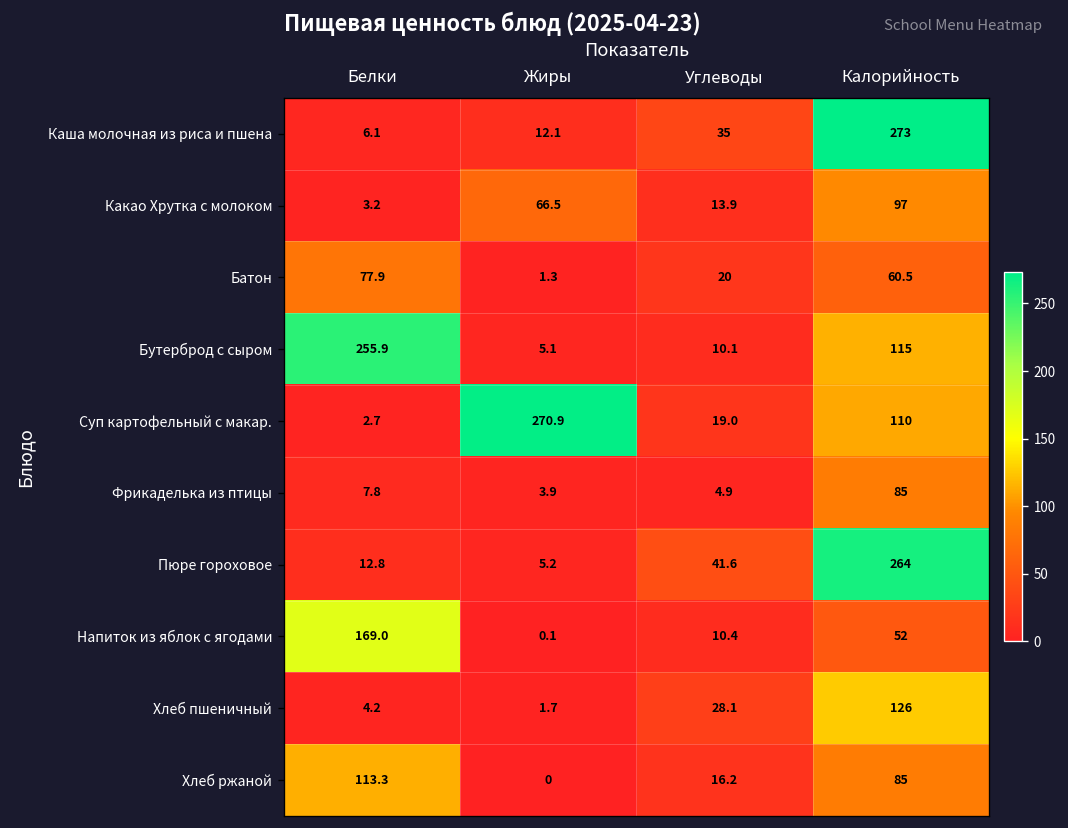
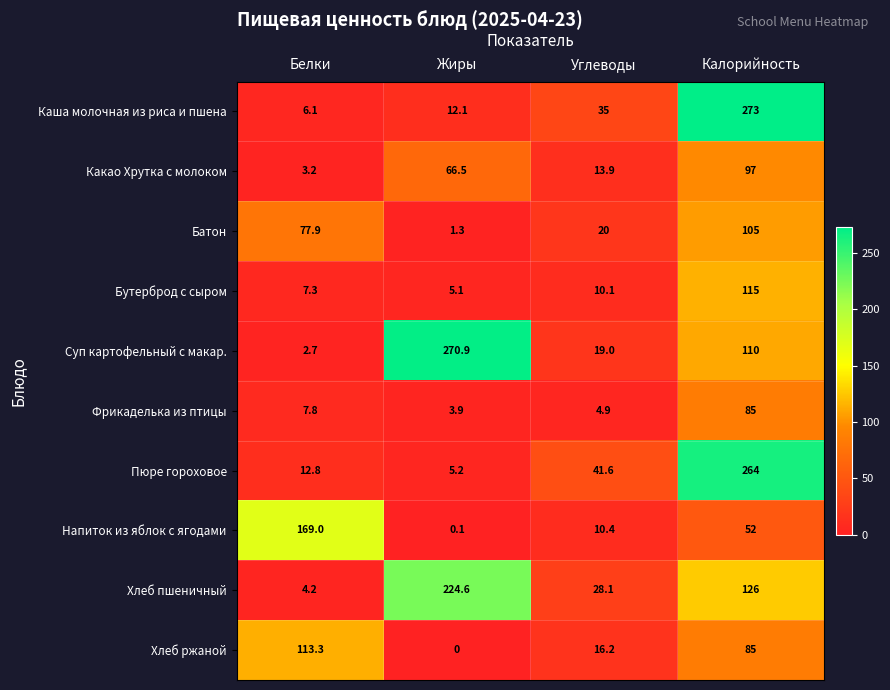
  {
    "Каша молочная из риса и пшена": {
      "Белки": 6.1,
      "Жиры": 12.1,
      "Углеводы": 35,
      "Калорийность": 273
    },
    "Какао Хрутка с молоком": {
      "Белки": 3.2,
      "Жиры": 66.5,
      "Углеводы": 13.9,
      "Калорийность": 97
    },
    "Батон": {
      "Белки": 77.9,
      "Жиры": 1.3,
      "Углеводы": 20,
-     "Калорийность": 60.5
+     "Калорийность": 105
    },
    "Бутерброд с сыром": {
-     "Белки": 255.9,
+     "Белки": 7.3,
      "Жиры": 5.1,
      "Углеводы": 10.1,
      "Калорийность": 115
    },
    "Суп картофельный с макар.": {
      "Белки": 2.7,
      "Жиры": 270.9,
      "Углеводы": 19.0,
      "Калорийность": 110
    },
    "Фрикаделька из птицы": {
      "Белки": 7.8,
      "Жиры": 3.9,
      "Углеводы": 4.9,
      "Калорийность": 85
    },
    "Пюре гороховое": {
      "Белки": 12.8,
      "Жиры": 5.2,
      "Углеводы": 41.6,
      "Калорийность": 264
    },
    "Напиток из яблок с ягодами": {
      "Белки": 169.0,
      "Жиры": 0.1,
      "Углеводы": 10.4,
      "Калорийность": 52
    },
    "Хлеб пшеничный": {
      "Белки": 4.2,
-     "Жиры": 1.7,
+     "Жиры": 224.6,
      "Углеводы": 28.1,
      "Калорийность": 126
    },
    "Хлеб ржаной": {
      "Белки": 113.3,
      "Жиры": 0,
      "Углеводы": 16.2,
      "Калорийность": 85
    }
  }
